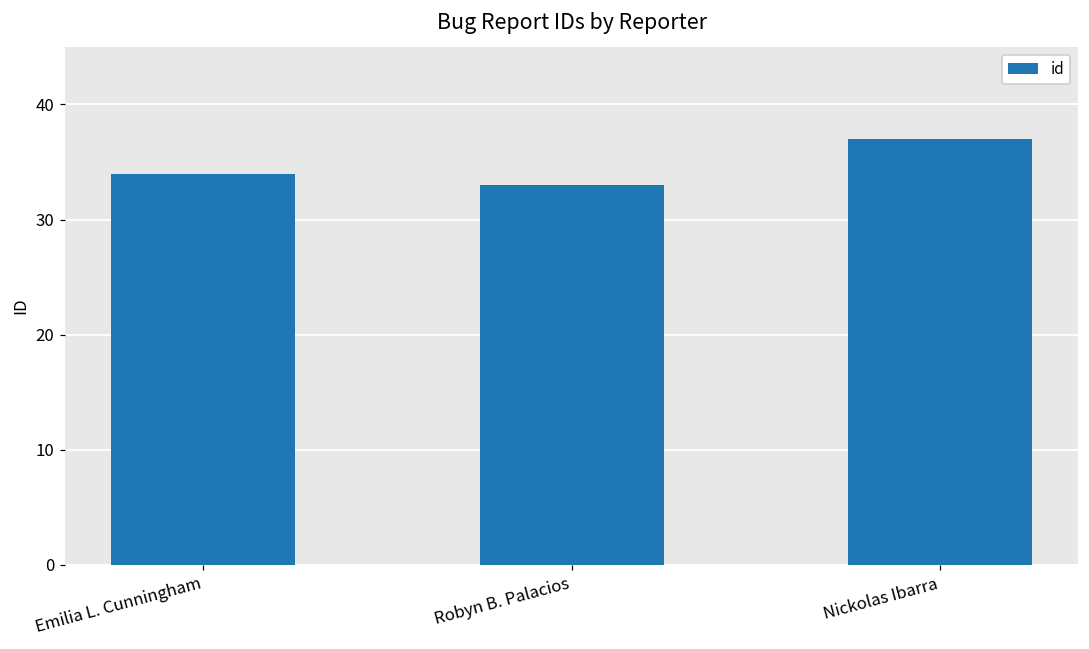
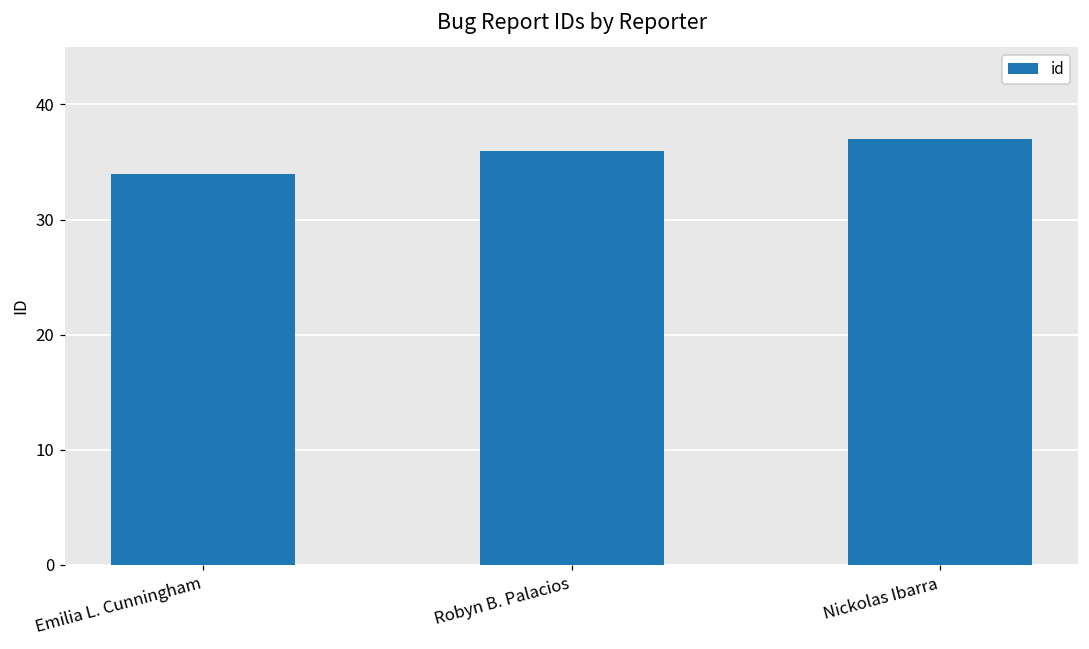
  {
    "Emilia L. Cunningham": 34,
-   "Robyn B. Palacios": 33,
+   "Robyn B. Palacios": 36,
    "Nickolas Ibarra": 37
  }
